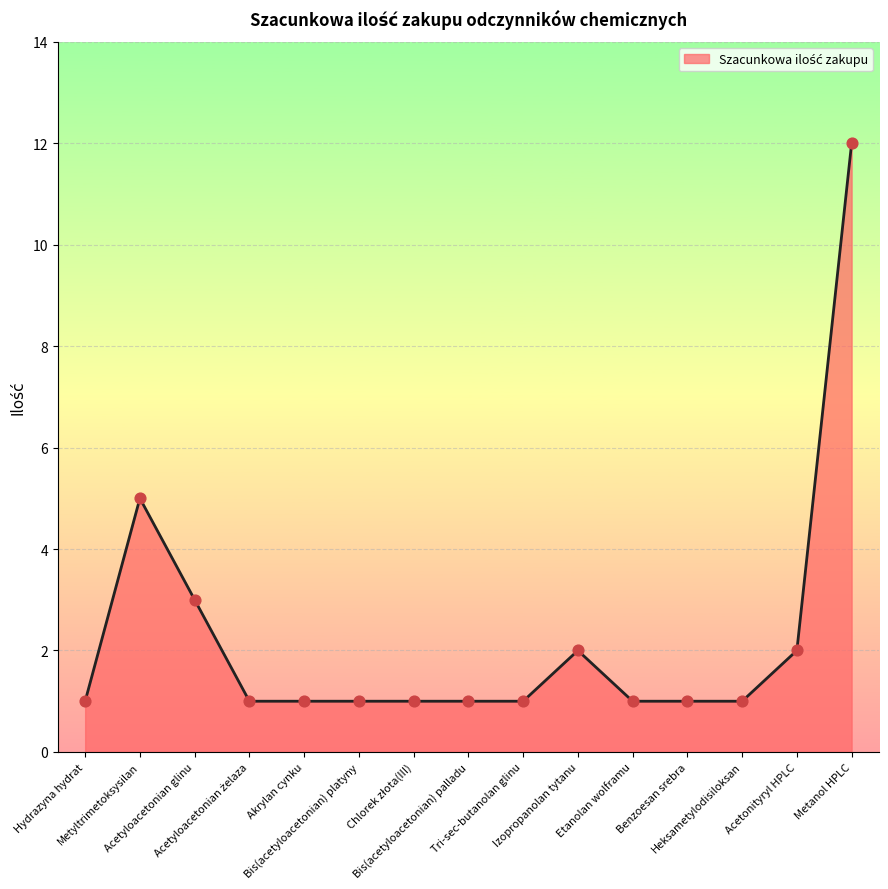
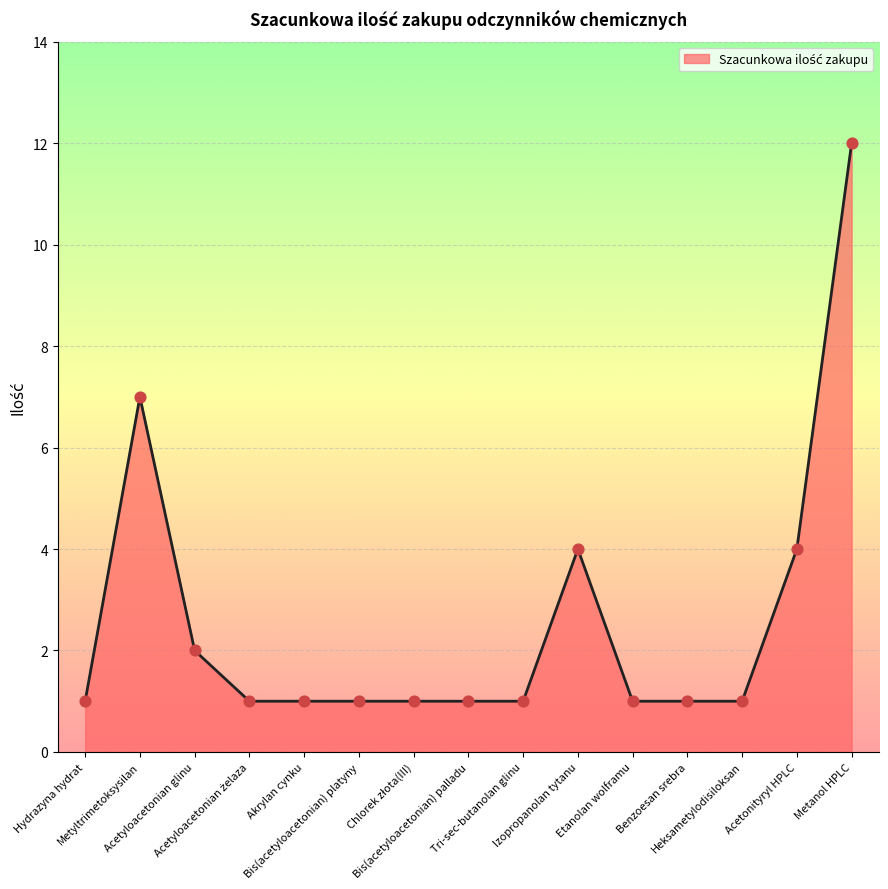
  {
    "Hydrazyna hydrat": 1,
-   "Metyltrimetoksysilan": 5,
-   "Acetyloacetonian glinu": 3,
+   "Metyltrimetoksysilan": 7,
+   "Acetyloacetonian glinu": 2,
    "Acetyloacetonian żelaza": 1,
    "Akrylan cynku": 1,
    "Bis(acetyloacetonian) platyny": 1,
    "Chlorek złota(III)": 1,
    "Bis(acetyloacetonian) palladu": 1,
    "Tri-sec-butanolan glinu": 1,
-   "Izopropanolan tytanu": 2,
+   "Izopropanolan tytanu": 4,
    "Etanolan wolframu": 1,
    "Benzoesan srebra": 1,
    "Heksametylodisiloksan": 1,
-   "Acetonityryl HPLC": 2,
+   "Acetonityryl HPLC": 4,
    "Metanol HPLC": 12
  }
